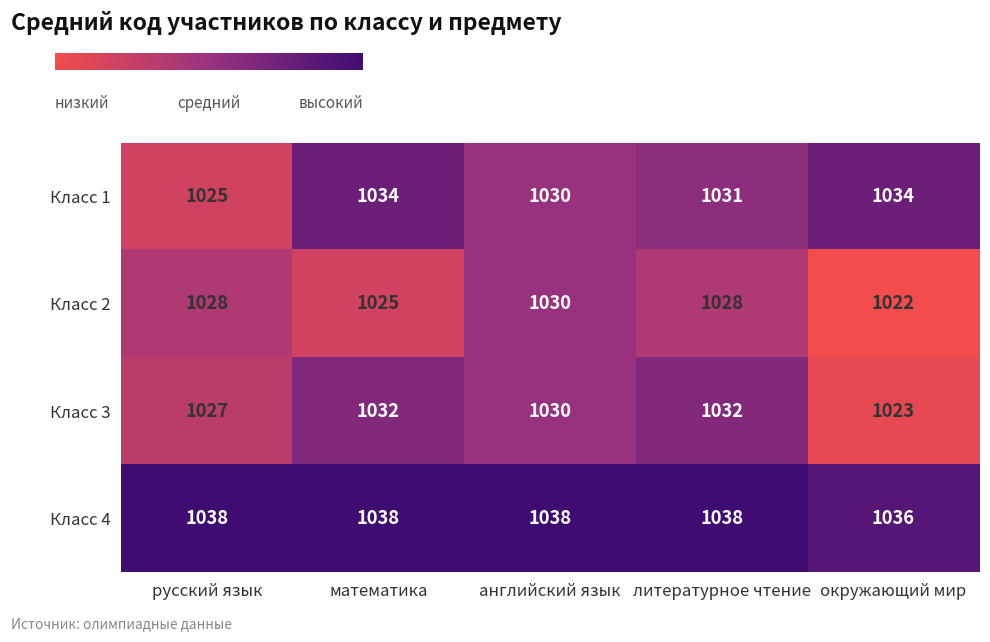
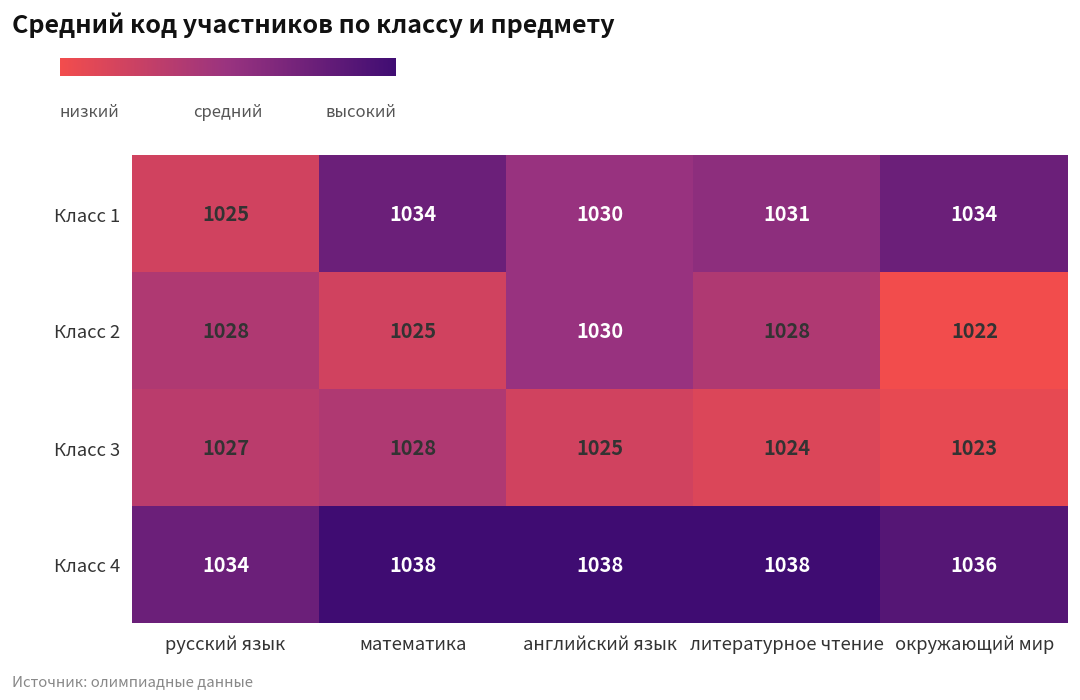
  {
    "Класс 1": {
      "русский язык": 1025,
      "математика": 1034,
      "английский язык": 1030,
      "литературное чтение": 1031,
      "окружающий мир": 1034
    },
    "Класс 2": {
      "русский язык": 1028,
      "математика": 1025,
      "английский язык": 1030,
      "литературное чтение": 1028,
      "окружающий мир": 1022
    },
    "Класс 3": {
      "русский язык": 1027,
-     "математика": 1032,
-     "английский язык": 1030,
-     "литературное чтение": 1032,
+     "математика": 1028,
+     "английский язык": 1025,
+     "литературное чтение": 1024,
      "окружающий мир": 1023
    },
    "Класс 4": {
-     "русский язык": 1038,
+     "русский язык": 1034,
      "математика": 1038,
      "английский язык": 1038,
      "литературное чтение": 1038,
      "окружающий мир": 1036
    }
  }
